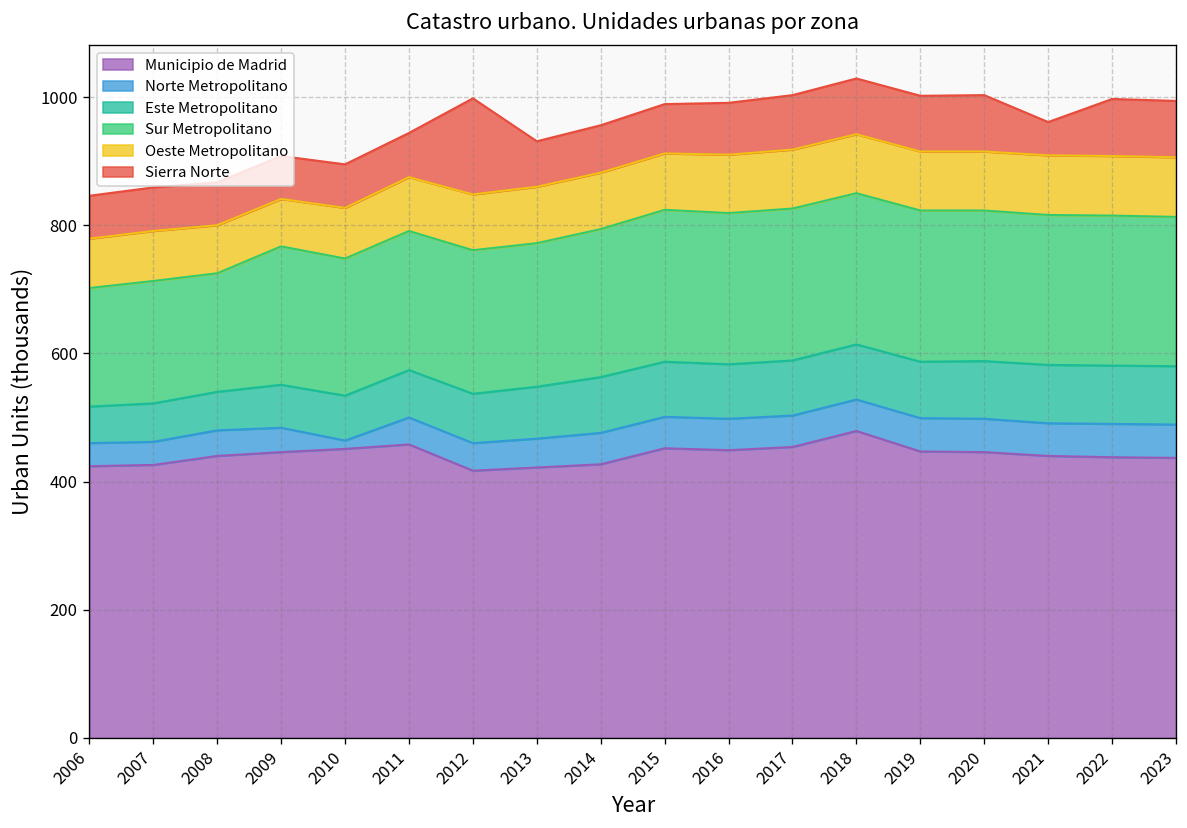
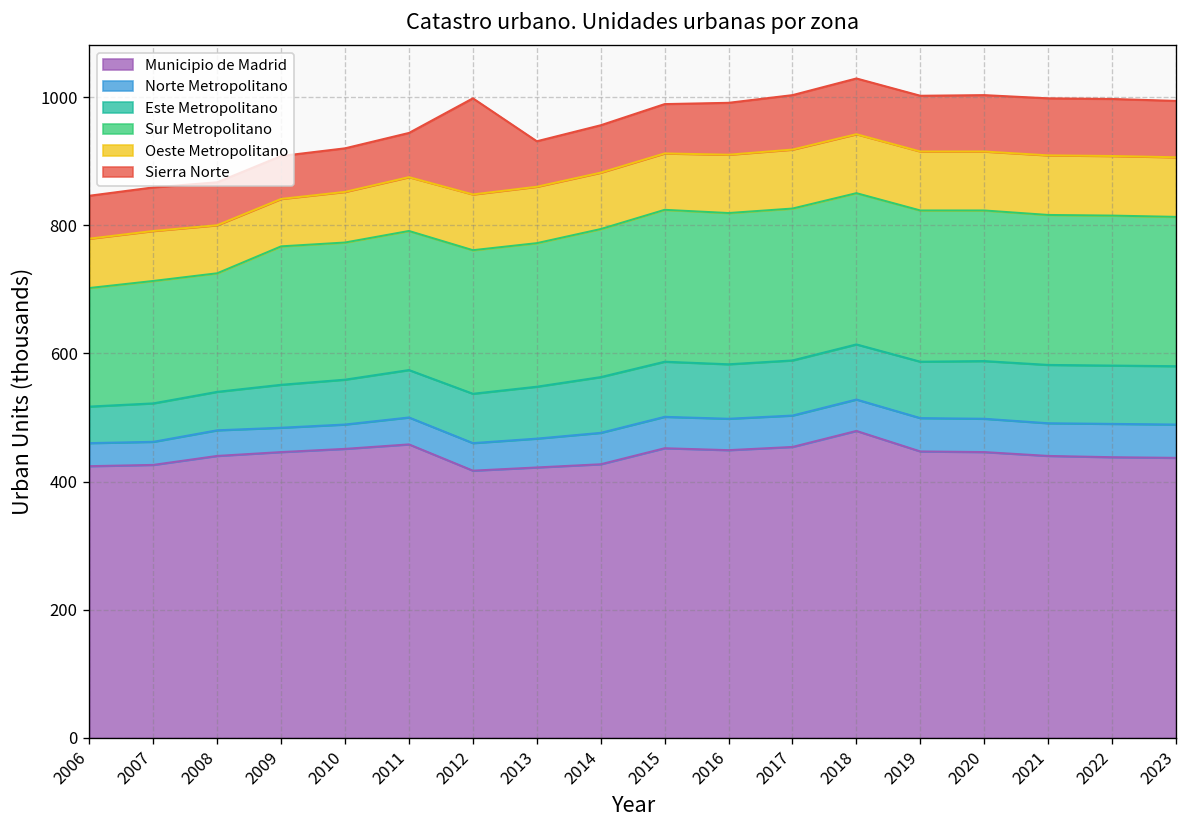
  {
    "Municipio de Madrid": {
      "2006": 420,
      "2007": 430,
      "2008": 440,
      "2009": 450,
      "2010": 450,
      "2011": 460,
      "2012": 420,
      "2013": 420,
      "2014": 430,
      "2015": 450,
      "2016": 450,
      "2017": 450,
      "2018": 480,
      "2019": 450,
      "2020": 450,
      "2021": 440,
      "2022": 440,
      "2023": 440
    },
    "Norte Metropolitano": {
      "2006": 40,
      "2007": 40,
      "2008": 40,
      "2009": 40,
-     "2010": 10,
+     "2010": 40,
      "2011": 40,
      "2012": 40,
      "2013": 50,
      "2014": 50,
      "2015": 50,
      "2016": 50,
      "2017": 50,
      "2018": 50,
      "2019": 50,
      "2020": 50,
      "2021": 50,
      "2022": 50,
      "2023": 50
    },
    "Oeste Metropolitano": {
      "2006": 80,
      "2007": 80,
      "2008": 80,
      "2009": 70,
      "2010": 80,
      "2011": 80,
      "2012": 90,
      "2013": 90,
      "2014": 90,
      "2015": 90,
      "2016": 90,
      "2017": 90,
      "2018": 90,
      "2019": 90,
      "2020": 90,
      "2021": 90,
      "2022": 90,
      "2023": 90
    },
    "Sierra Norte": {
      "2006": 70,
      "2010": 70,
      "2011": 70,
      "2012": 150,
      "2013": 70,
      "2014": 70,
      "2015": 80,
      "2016": 80,
      "2017": 90,
      "2018": 90,
      "2019": 90,
      "2020": 90,
-     "2021": 50,
+     "2021": 90,
      "2022": 90,
      "2023": 90
    }
  }
